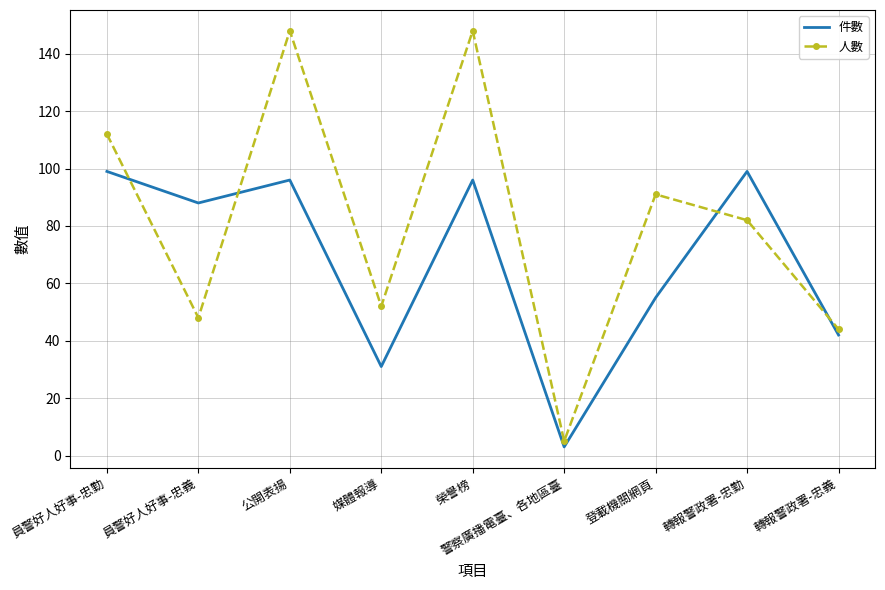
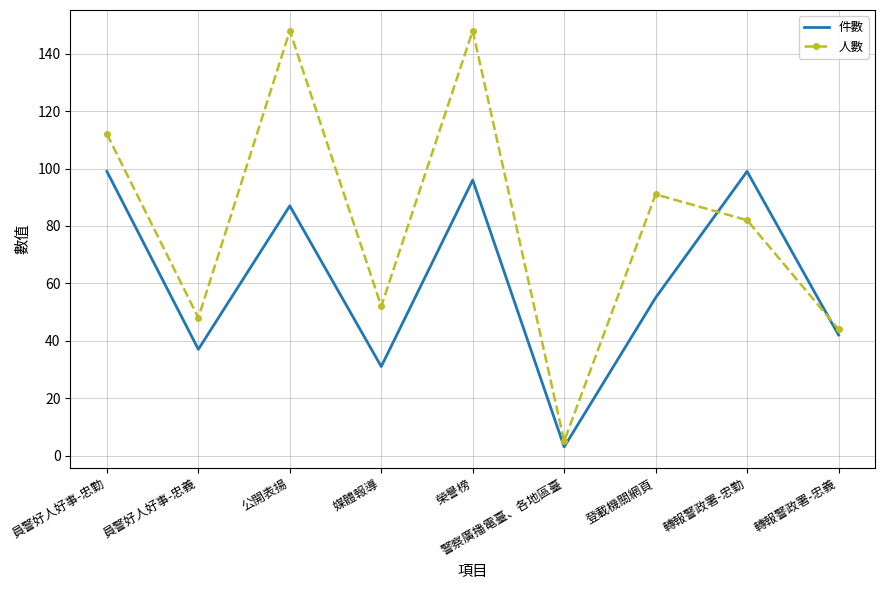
  {
    "件數": {
      "員警好人好事-忠勤": 99,
-     "員警好人好事-忠義": 88,
-     "公開表揚": 96,
+     "員警好人好事-忠義": 37,
+     "公開表揚": 87,
      "媒體報導": 31,
      "榮譽榜": 96,
      "警察廣播電臺、各地區臺": 3,
      "登載機關網頁": 55,
      "轉報警政署-忠勤": 99,
      "轉報警政署-忠義": 42
    },
    "人數": {
      "員警好人好事-忠勤": 112,
      "員警好人好事-忠義": 48,
      "公開表揚": 148,
      "媒體報導": 52,
      "榮譽榜": 148,
      "警察廣播電臺、各地區臺": 5,
      "登載機關網頁": 91,
      "轉報警政署-忠勤": 82,
      "轉報警政署-忠義": 44
    }
  }
